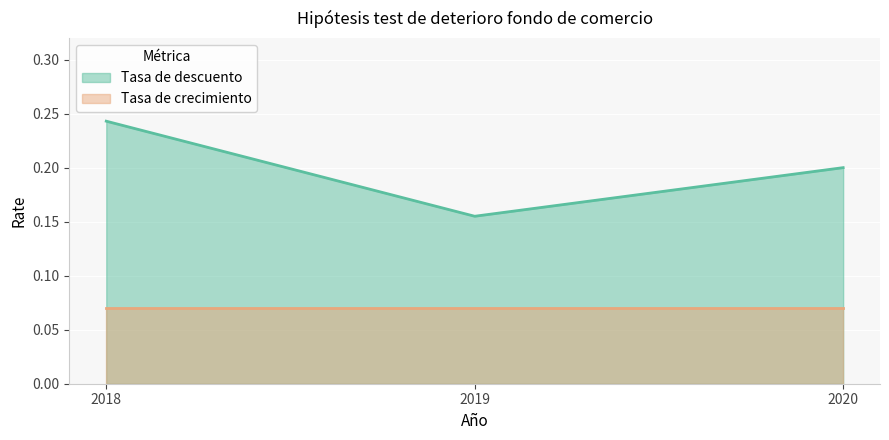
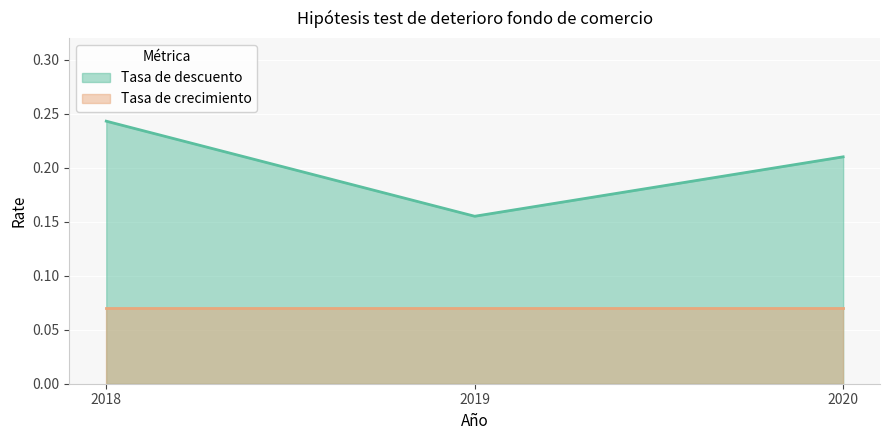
  {
    "Tasa de descuento": {
      "2018": 0.243,
      "2019": 0.155,
-     "2020": 0.20
+     "2020": 0.21
    },
    "Tasa de crecimiento": {
      "2018": 0.07,
      "2019": 0.07,
      "2020": 0.07
    }
  }
